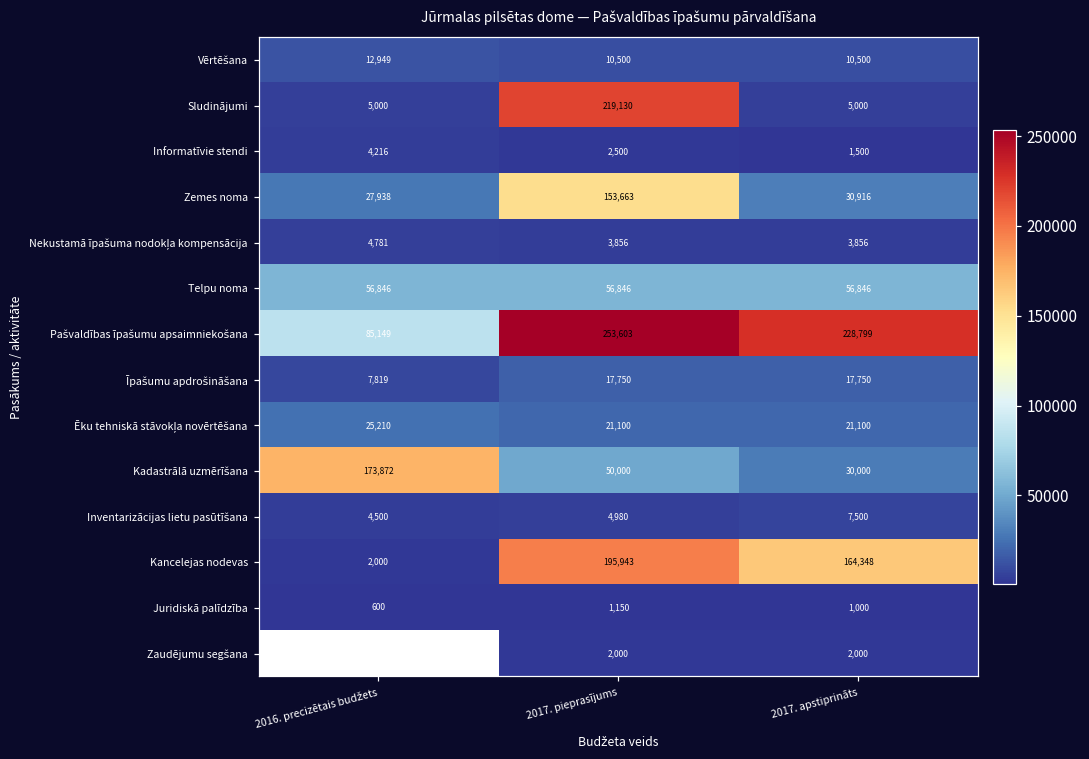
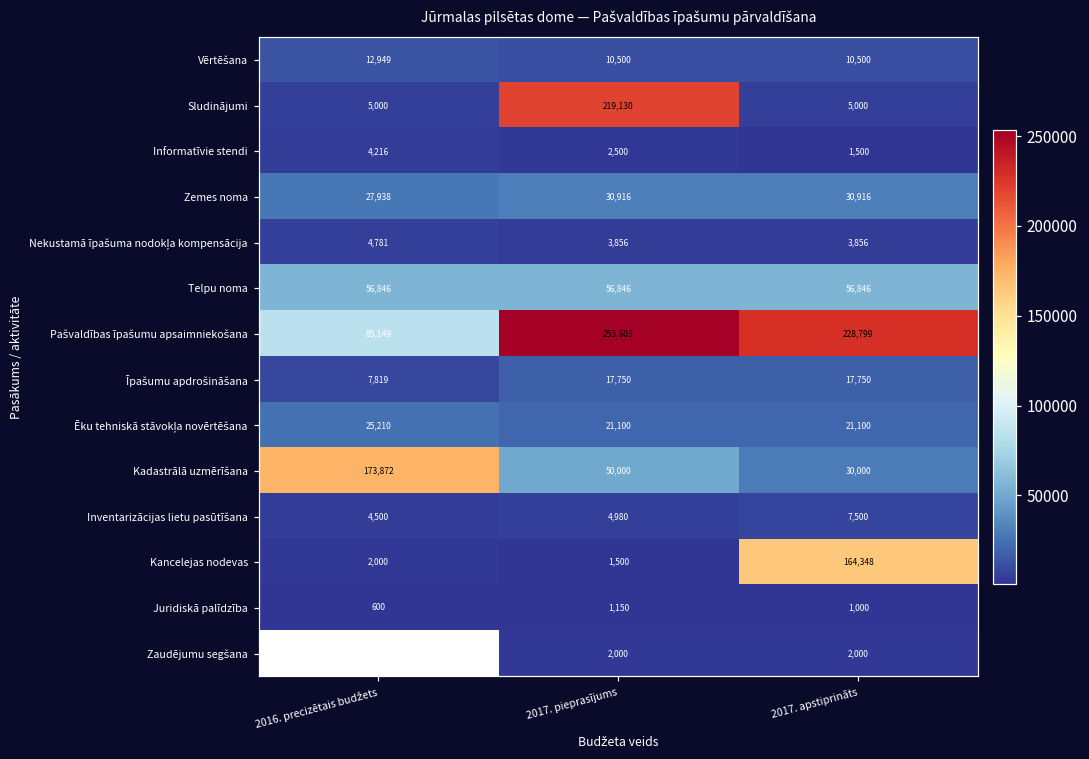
  {
    "Vērtēšana": {
      "2016. precizētais budžets": "12,949",
      "2017. pieprasījums": "10,500",
      "2017. apstiprināts": "10,500"
    },
    "Sludinājumi": {
      "2016. precizētais budžets": "5,000",
      "2017. pieprasījums": "219,130",
      "2017. apstiprināts": "5,000"
    },
    "Informatīvie stendi": {
      "2016. precizētais budžets": "4,216",
      "2017. pieprasījums": "2,500",
      "2017. apstiprināts": "1,500"
    },
    "Zemes noma": {
      "2016. precizētais budžets": "27,938",
-     "2017. pieprasījums": "153,663",
+     "2017. pieprasījums": "30,916",
      "2017. apstiprināts": "30,916"
    },
    "Nekustamā īpašuma nodokļa kompensācija": {
      "2016. precizētais budžets": "4,781",
      "2017. pieprasījums": "3,856",
      "2017. apstiprināts": "3,856"
    },
    "Telpu noma": {
      "2016. precizētais budžets": "56,846",
      "2017. pieprasījums": "56,846",
      "2017. apstiprināts": "56,846"
    },
    "Pašvaldības īpašumu apsaimniekošana": {
      "2016. precizētais budžets": "85,149",
      "2017. pieprasījums": "253,603",
      "2017. apstiprināts": "228,799"
    },
    "Īpašumu apdrošināšana": {
      "2016. precizētais budžets": "7,819",
      "2017. pieprasījums": "17,750",
      "2017. apstiprināts": "17,750"
    },
    "Ēku tehniskā stāvokļa novērtēšana": {
      "2016. precizētais budžets": "25,210",
      "2017. pieprasījums": "21,100",
      "2017. apstiprināts": "21,100"
    },
    "Kadastrālā uzmērīšana": {
      "2016. precizētais budžets": "173,872",
      "2017. pieprasījums": "50,000",
      "2017. apstiprināts": "30,000"
    },
    "Inventarizācijas lietu pasūtīšana": {
      "2016. precizētais budžets": "4,500",
      "2017. pieprasījums": "4,980",
      "2017. apstiprināts": "7,500"
    },
    "Kancelejas nodevas": {
      "2016. precizētais budžets": "2,000",
-     "2017. pieprasījums": "195,943",
+     "2017. pieprasījums": "1,500",
      "2017. apstiprināts": "164,348"
    },
    "Juridiskā palīdzība": {
      "2016. precizētais budžets": "600",
      "2017. pieprasījums": "1,150",
      "2017. apstiprināts": "1,000"
    },
    "Zaudējumu segšana": {
      "2017. pieprasījums": "2,000",
      "2017. apstiprināts": "2,000"
    }
  }
